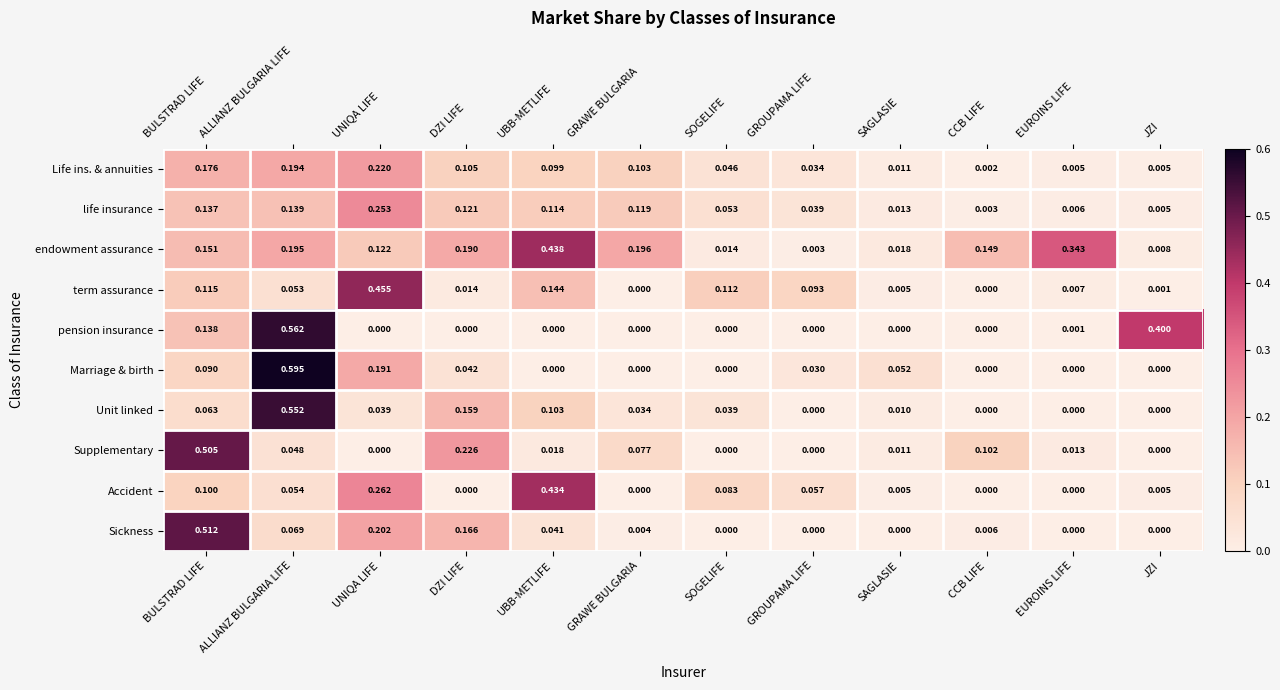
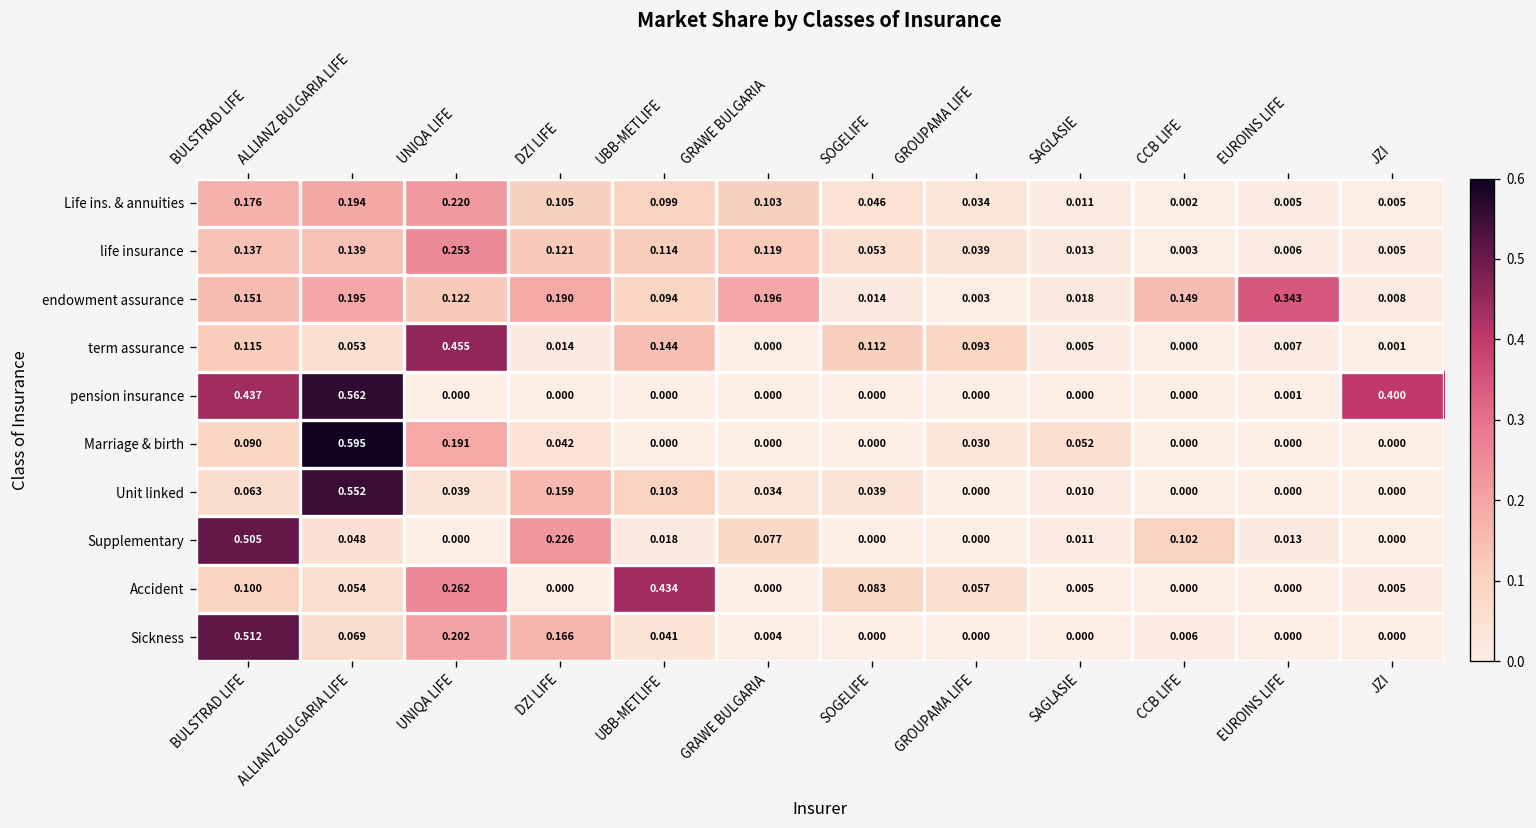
  {
    "Life ins. & annuities": {
      "BULSTRAD LIFE": 0.176,
      "ALLIANZ BULGARIA LIFE": 0.194,
      "UNIQA LIFE": 0.220,
      "DZI LIFE": 0.105,
      "UBB-METLIFE": 0.099,
      "GRAWE BULGARIA": 0.103,
      "SOGELIFE": 0.046,
      "GROUPAMA LIFE": 0.034,
      "SAGLASIE": 0.011,
      "CCB LIFE": 0.002,
      "EUROINS LIFE": 0.005,
      "JZI": 0.005
    },
    "life insurance": {
      "BULSTRAD LIFE": 0.137,
      "ALLIANZ BULGARIA LIFE": 0.139,
      "UNIQA LIFE": 0.253,
      "DZI LIFE": 0.121,
      "UBB-METLIFE": 0.114,
      "GRAWE BULGARIA": 0.119,
      "SOGELIFE": 0.053,
      "GROUPAMA LIFE": 0.039,
      "SAGLASIE": 0.013,
      "CCB LIFE": 0.003,
      "EUROINS LIFE": 0.006,
      "JZI": 0.005
    },
    "endowment assurance": {
      "BULSTRAD LIFE": 0.151,
      "ALLIANZ BULGARIA LIFE": 0.195,
      "UNIQA LIFE": 0.122,
      "DZI LIFE": 0.190,
-     "UBB-METLIFE": 0.438,
+     "UBB-METLIFE": 0.094,
      "GRAWE BULGARIA": 0.196,
      "SOGELIFE": 0.014,
      "GROUPAMA LIFE": 0.003,
      "SAGLASIE": 0.018,
      "CCB LIFE": 0.149,
      "EUROINS LIFE": 0.343,
      "JZI": 0.008
    },
    "term assurance": {
      "BULSTRAD LIFE": 0.115,
      "ALLIANZ BULGARIA LIFE": 0.053,
      "UNIQA LIFE": 0.455,
      "DZI LIFE": 0.014,
      "UBB-METLIFE": 0.144,
      "GRAWE BULGARIA": 0.000,
      "SOGELIFE": 0.112,
      "GROUPAMA LIFE": 0.093,
      "SAGLASIE": 0.005,
      "CCB LIFE": 0.000,
      "EUROINS LIFE": 0.007,
      "JZI": 0.001
    },
    "pension insurance": {
-     "BULSTRAD LIFE": 0.138,
+     "BULSTRAD LIFE": 0.437,
      "ALLIANZ BULGARIA LIFE": 0.562,
      "UNIQA LIFE": 0.000,
      "DZI LIFE": 0.000,
      "UBB-METLIFE": 0.000,
      "GRAWE BULGARIA": 0.000,
      "SOGELIFE": 0.000,
      "GROUPAMA LIFE": 0.000,
      "SAGLASIE": 0.000,
      "CCB LIFE": 0.000,
      "EUROINS LIFE": 0.001,
      "JZI": 0.400
    },
    "Marriage & birth": {
      "BULSTRAD LIFE": 0.090,
      "ALLIANZ BULGARIA LIFE": 0.595,
      "UNIQA LIFE": 0.191,
      "DZI LIFE": 0.042,
      "UBB-METLIFE": 0.000,
      "GRAWE BULGARIA": 0.000,
      "SOGELIFE": 0.000,
      "GROUPAMA LIFE": 0.030,
      "SAGLASIE": 0.052,
      "CCB LIFE": 0.000,
      "EUROINS LIFE": 0.000,
      "JZI": 0.000
    },
    "Unit linked": {
      "BULSTRAD LIFE": 0.063,
      "ALLIANZ BULGARIA LIFE": 0.552,
      "UNIQA LIFE": 0.039,
      "DZI LIFE": 0.159,
      "UBB-METLIFE": 0.103,
      "GRAWE BULGARIA": 0.034,
      "SOGELIFE": 0.039,
      "GROUPAMA LIFE": 0.000,
      "SAGLASIE": 0.010,
      "CCB LIFE": 0.000,
      "EUROINS LIFE": 0.000,
      "JZI": 0.000
    },
    "Supplementary": {
      "BULSTRAD LIFE": 0.505,
      "ALLIANZ BULGARIA LIFE": 0.048,
      "UNIQA LIFE": 0.000,
      "DZI LIFE": 0.226,
      "UBB-METLIFE": 0.018,
      "GRAWE BULGARIA": 0.077,
      "SOGELIFE": 0.000,
      "GROUPAMA LIFE": 0.000,
      "SAGLASIE": 0.011,
      "CCB LIFE": 0.102,
      "EUROINS LIFE": 0.013,
      "JZI": 0.000
    },
    "Accident": {
      "BULSTRAD LIFE": 0.100,
      "ALLIANZ BULGARIA LIFE": 0.054,
      "UNIQA LIFE": 0.262,
      "DZI LIFE": 0.000,
      "UBB-METLIFE": 0.434,
      "GRAWE BULGARIA": 0.000,
      "SOGELIFE": 0.083,
      "GROUPAMA LIFE": 0.057,
      "SAGLASIE": 0.005,
      "CCB LIFE": 0.000,
      "EUROINS LIFE": 0.000,
      "JZI": 0.005
    },
    "Sickness": {
      "BULSTRAD LIFE": 0.512,
      "ALLIANZ BULGARIA LIFE": 0.069,
      "UNIQA LIFE": 0.202,
      "DZI LIFE": 0.166,
      "UBB-METLIFE": 0.041,
      "GRAWE BULGARIA": 0.004,
      "SOGELIFE": 0.000,
      "GROUPAMA LIFE": 0.000,
      "SAGLASIE": 0.000,
      "CCB LIFE": 0.006,
      "EUROINS LIFE": 0.000,
      "JZI": 0.000
    }
  }
